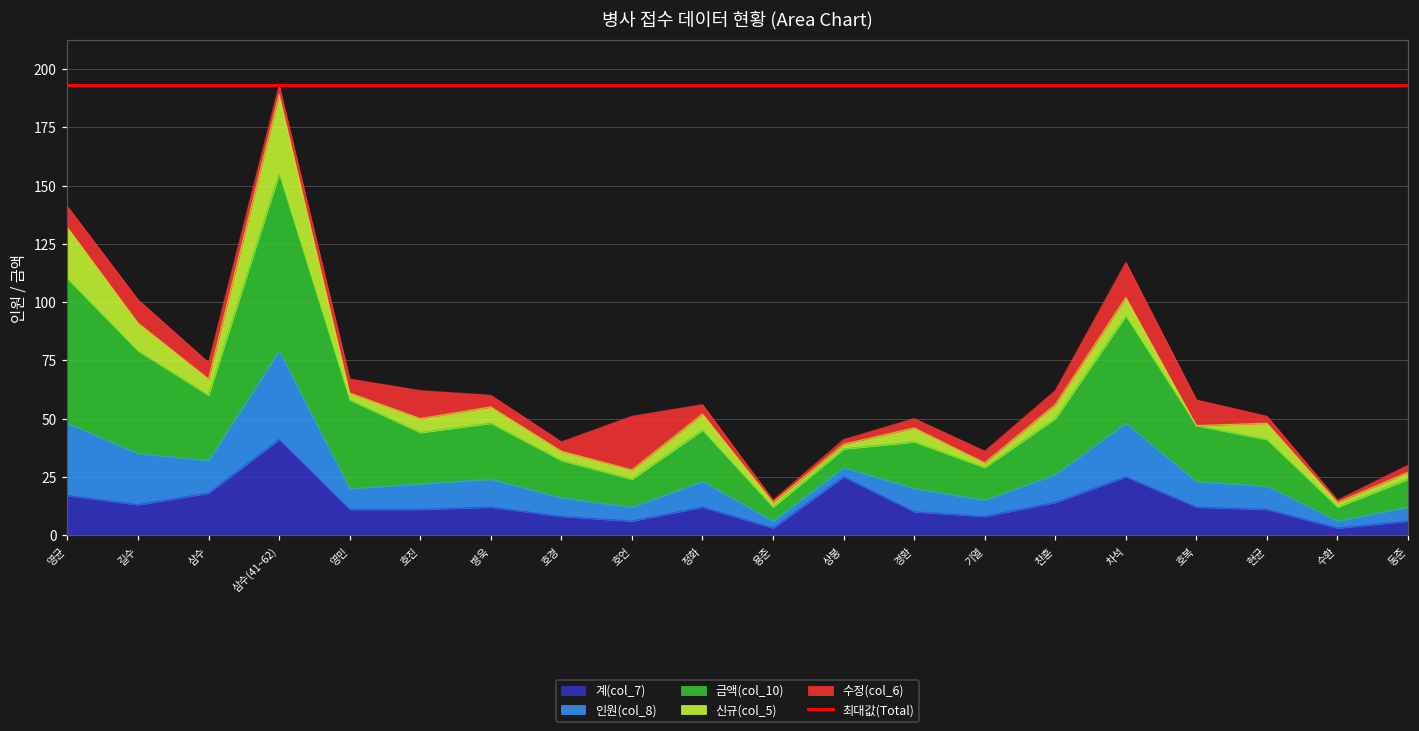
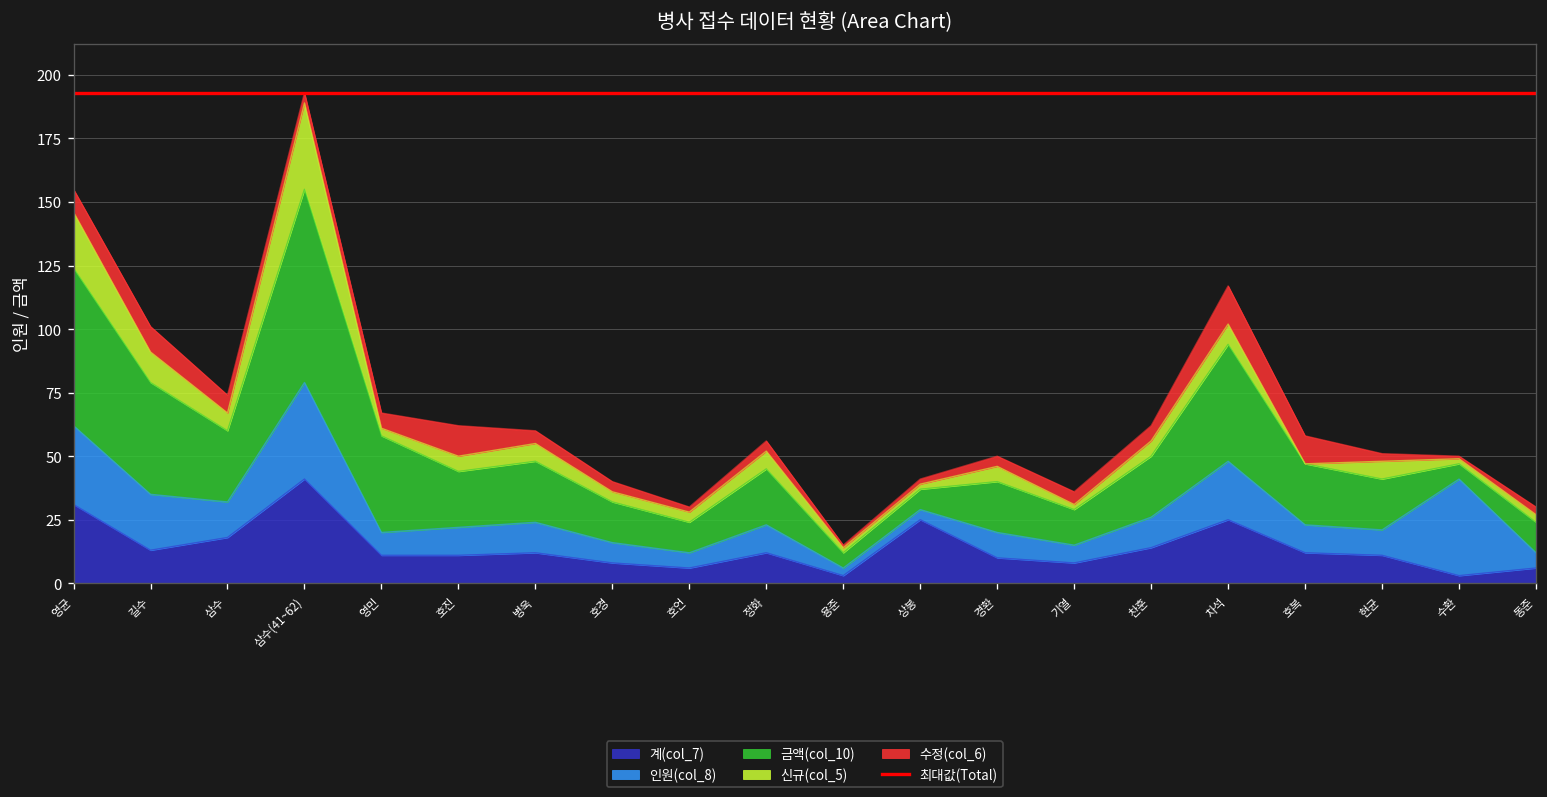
  {
    "계(col_7)": {
-     "영균": 17,
+     "영균": 31,
      "길수": 13,
      "삼수": 18,
      "삼수(41~62)": 41,
      "영민": 11,
      "호진": 11,
      "병욱": 12,
      "호경": 8,
      "호언": 6,
      "정화": 12,
      "용준": 3,
      "상봉": 25,
      "경환": 10,
      "기열": 8,
      "찬훈": 14,
      "차석": 25,
      "호복": 12,
      "현균": 11,
      "수환": 3,
      "동준": 6
    },
    "인원(col_8)": {
      "영균": 31,
      "길수": 22,
      "삼수": 14,
      "삼수(41~62)": 38,
      "영민": 9,
      "호진": 11,
      "병욱": 12,
      "호경": 8,
      "호언": 6,
      "정화": 11,
      "용준": 3,
      "상봉": 4,
      "경환": 10,
      "기열": 7,
      "찬훈": 12,
      "차석": 23,
      "호복": 11,
      "현균": 10,
-     "수환": 3,
+     "수환": 38,
      "동준": 6
    },
    "금액(col_10)": {
      "영균": 62,
      "길수": 44,
      "삼수": 28,
      "삼수(41~62)": 76,
      "영민": 38,
      "호진": 22,
      "병욱": 24,
      "호경": 16,
      "호언": 12,
      "정화": 22,
      "용준": 6,
      "상봉": 8,
      "경환": 20,
      "기열": 14,
      "찬훈": 24,
      "차석": 46,
      "현균": 20,
      "수환": 6,
      "동준": 12
    },
    "신규(col_5)": {
      "영균": 22,
      "길수": 12,
      "삼수": 7,
      "삼수(41~62)": 34,
      "영민": 3,
      "호진": 6,
      "병욱": 7,
      "호경": 4,
      "호언": 4,
      "정화": 7,
      "상봉": 2,
      "경환": 6,
      "기열": 2,
      "찬훈": 6,
      "차석": 8,
      "현균": 7,
      "동준": 3
    },
    "수정(col_6)": {
      "영균": 9,
      "길수": 10,
      "삼수": 7,
      "삼수(41~62)": 4,
      "영민": 6,
      "호진": 12,
      "병욱": 5,
      "호경": 4,
-     "호언": 23,
+     "호언": 2,
      "정화": 4,
      "상봉": 2,
      "경환": 4,
      "기열": 5,
      "찬훈": 6,
      "차석": 15,
      "호복": 11,
      "현균": 3,
      "동준": 3
    }
  }
